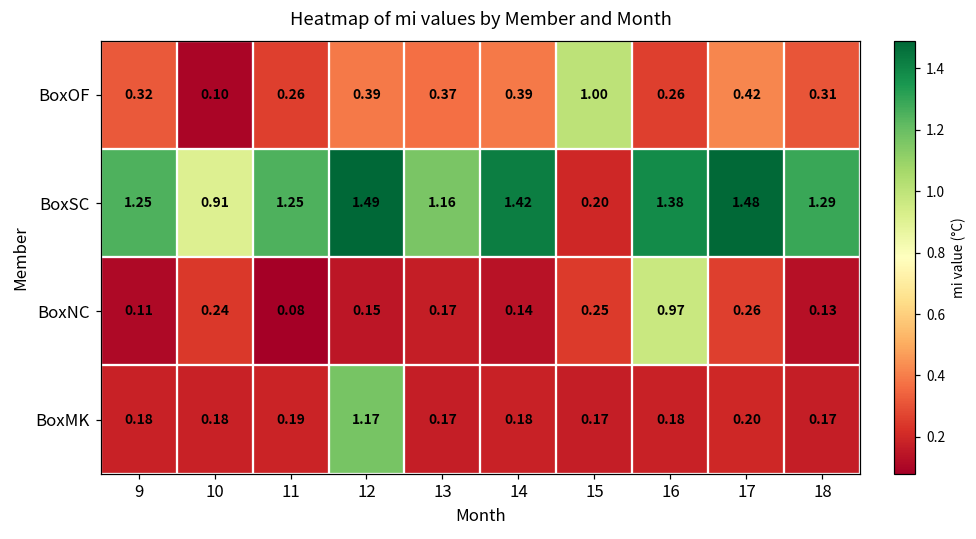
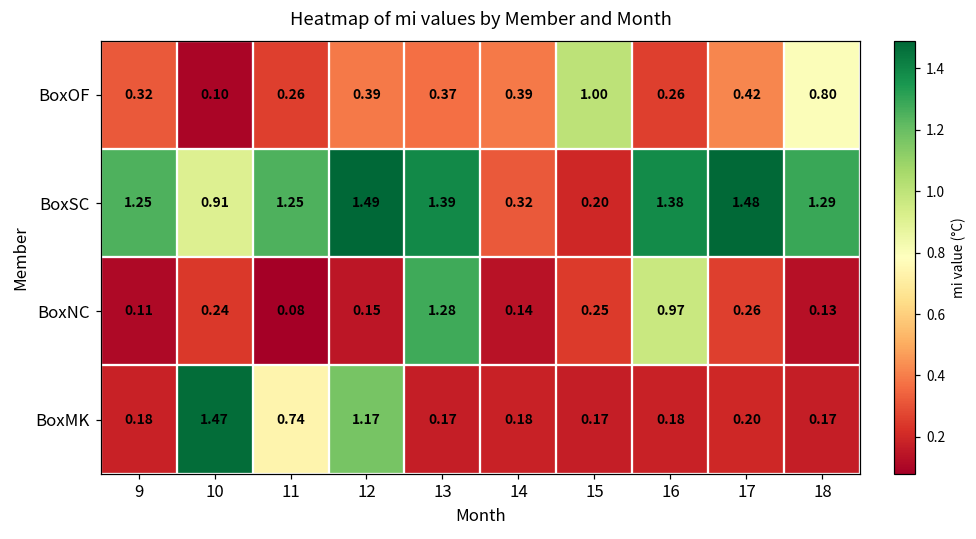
  {
    "BoxOF": {
      "9": 0.32,
      "10": 0.10,
      "11": 0.26,
      "12": 0.39,
      "13": 0.37,
      "14": 0.39,
      "15": 1.00,
      "16": 0.26,
      "17": 0.42,
-     "18": 0.31
+     "18": 0.80
    },
    "BoxSC": {
      "9": 1.25,
      "10": 0.91,
      "11": 1.25,
      "12": 1.49,
-     "13": 1.16,
-     "14": 1.42,
+     "13": 1.39,
+     "14": 0.32,
      "15": 0.20,
      "16": 1.38,
      "17": 1.48,
      "18": 1.29
    },
    "BoxNC": {
      "9": 0.11,
      "10": 0.24,
      "11": 0.08,
      "12": 0.15,
-     "13": 0.17,
+     "13": 1.28,
      "14": 0.14,
      "15": 0.25,
      "16": 0.97,
      "17": 0.26,
      "18": 0.13
    },
    "BoxMK": {
      "9": 0.18,
-     "10": 0.18,
-     "11": 0.19,
+     "10": 1.47,
+     "11": 0.74,
      "12": 1.17,
      "13": 0.17,
      "14": 0.18,
      "15": 0.17,
      "16": 0.18,
      "17": 0.20,
      "18": 0.17
    }
  }
